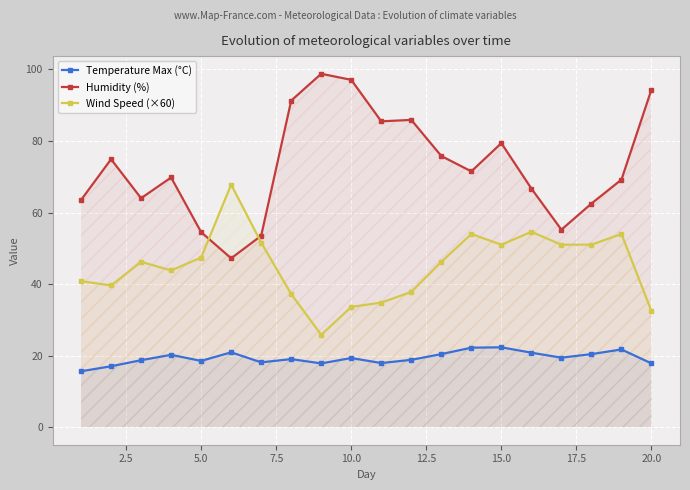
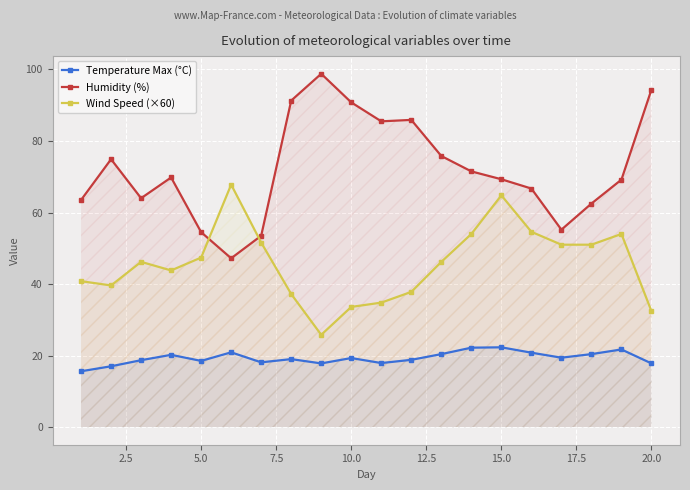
  {
    "Temperature Max (°C)": {
      "5.0": 19,
      "10.0": 19,
      "15.0": 22,
      "20.0": 18
    },
    "Humidity (%)": {
      "5.0": 55,
-     "10.0": 97,
-     "15.0": 79,
+     "10.0": 91,
+     "15.0": 69,
      "20.0": 94
    },
    "Wind Speed (×60)": {
      "5.0": 47,
      "10.0": 34,
-     "15.0": 51,
+     "15.0": 65,
      "20.0": 32
    }
  }
